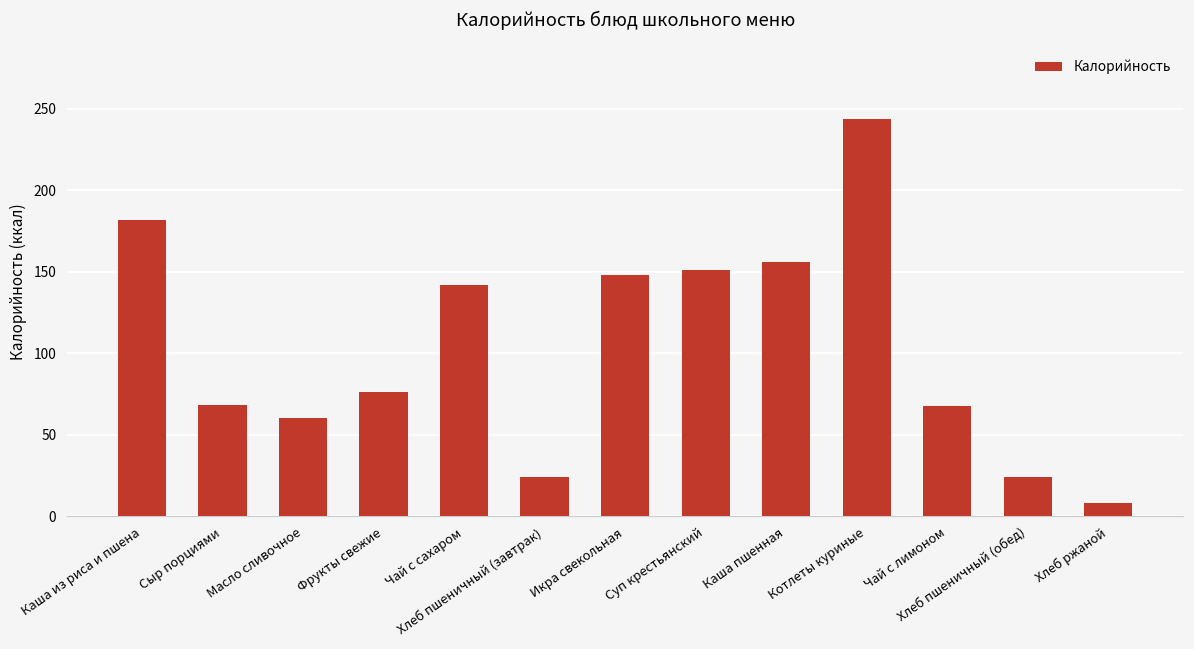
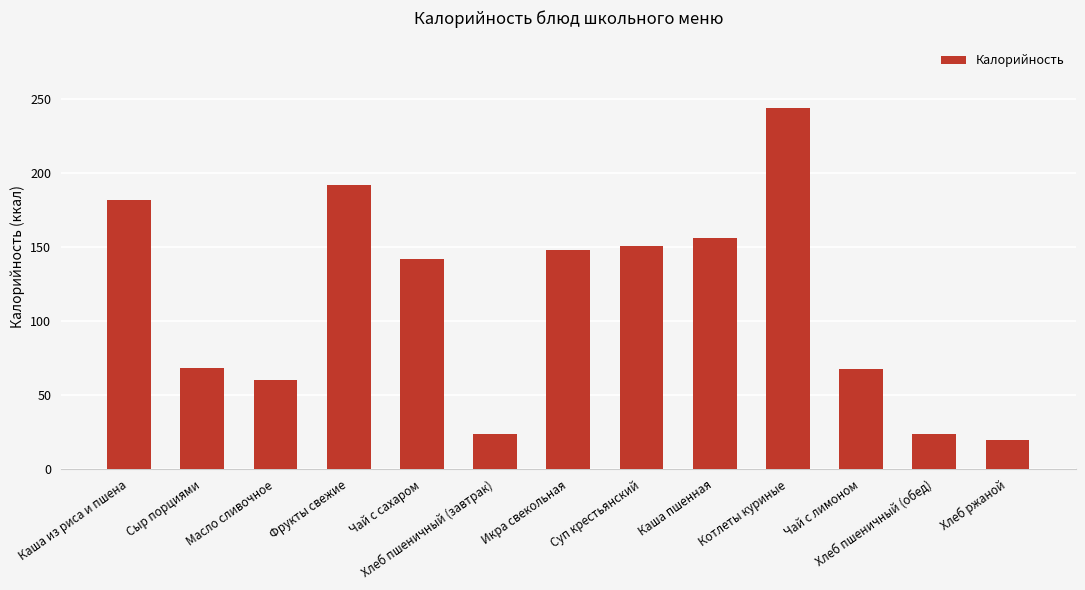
  {
    "Каша из риса и пшена": 182,
    "Сыр порциями": 68,
    "Масло сливочное": 60,
-   "Фрукты свежие": 76,
+   "Фрукты свежие": 192,
    "Чай с сахаром": 142,
    "Хлеб пшеничный (завтрак)": 24,
    "Икра свекольная": 148,
    "Суп крестьянский": 151,
    "Каша пшенная": 156,
    "Котлеты куриные": 244,
    "Чай с лимоном": 67,
    "Хлеб пшеничный (обед)": 24,
-   "Хлеб ржаной": 8
+   "Хлеб ржаной": 20
  }
